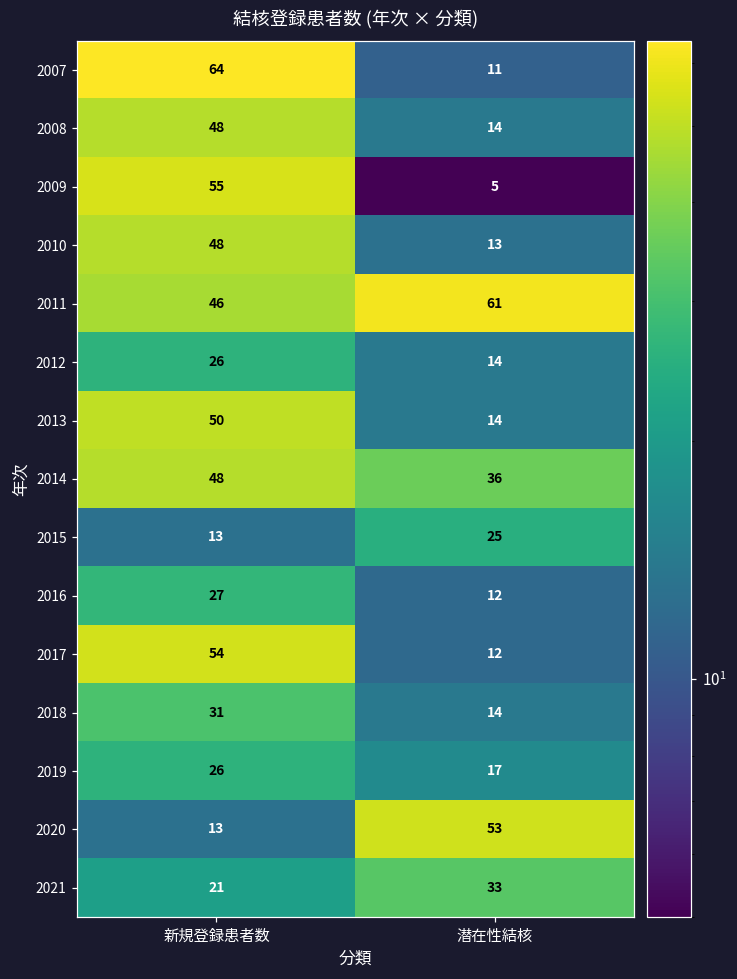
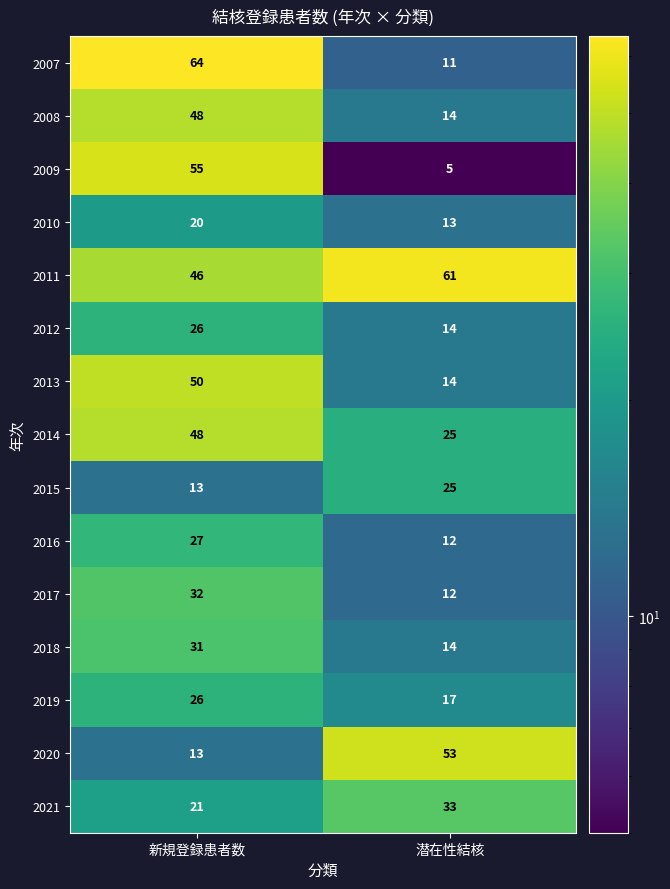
  {
    "2007": {
      "新規登録患者数": 64,
      "潜在性結核": 11
    },
    "2008": {
      "新規登録患者数": 48,
      "潜在性結核": 14
    },
    "2009": {
      "新規登録患者数": 55,
      "潜在性結核": 5
    },
    "2010": {
-     "新規登録患者数": 48,
+     "新規登録患者数": 20,
      "潜在性結核": 13
    },
    "2011": {
      "新規登録患者数": 46,
      "潜在性結核": 61
    },
    "2012": {
      "新規登録患者数": 26,
      "潜在性結核": 14
    },
    "2013": {
      "新規登録患者数": 50,
      "潜在性結核": 14
    },
    "2014": {
      "新規登録患者数": 48,
-     "潜在性結核": 36
+     "潜在性結核": 25
    },
    "2015": {
      "新規登録患者数": 13,
      "潜在性結核": 25
    },
    "2016": {
      "新規登録患者数": 27,
      "潜在性結核": 12
    },
    "2017": {
-     "新規登録患者数": 54,
+     "新規登録患者数": 32,
      "潜在性結核": 12
    },
    "2018": {
      "新規登録患者数": 31,
      "潜在性結核": 14
    },
    "2019": {
      "新規登録患者数": 26,
      "潜在性結核": 17
    },
    "2020": {
      "新規登録患者数": 13,
      "潜在性結核": 53
    },
    "2021": {
      "新規登録患者数": 21,
      "潜在性結核": 33
    }
  }
